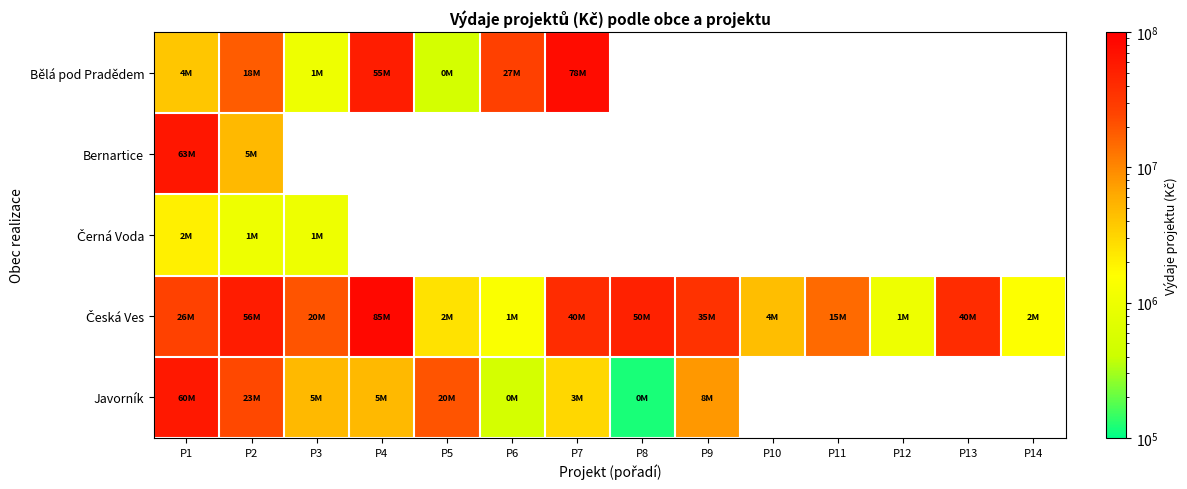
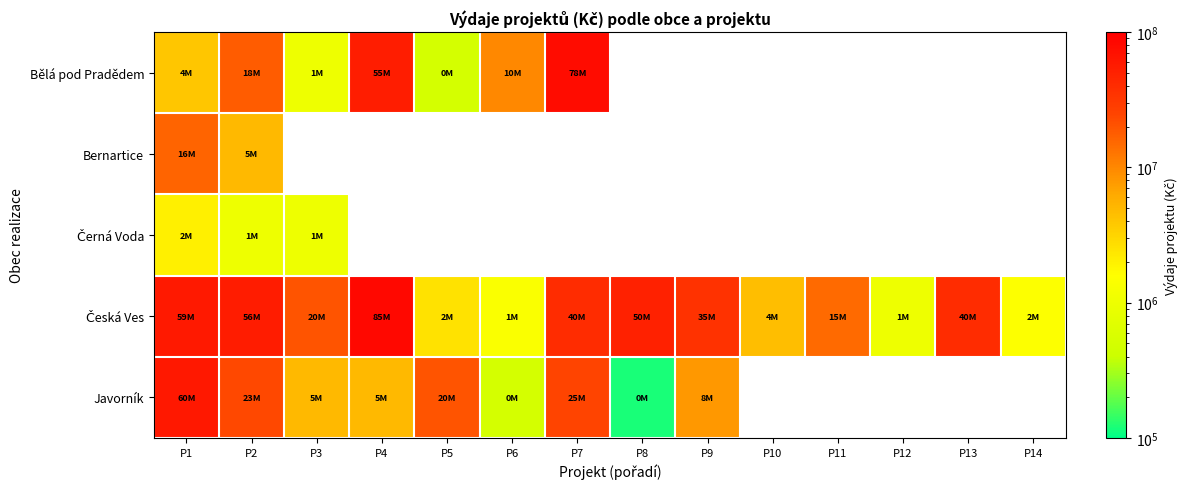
  {
    "Bělá pod Pradědem": {
      "P1": "4M",
      "P2": "18M",
      "P3": "1M",
      "P4": "55M",
      "P5": "0M",
-     "P6": "27M",
+     "P6": "10M",
      "P7": "78M"
    },
    "Bernartice": {
-     "P1": "63M",
+     "P1": "16M",
      "P2": "5M"
    },
    "Černá Voda": {
      "P1": "2M",
      "P2": "1M",
      "P3": "1M"
    },
    "Česká Ves": {
-     "P1": "26M",
+     "P1": "59M",
      "P2": "56M",
      "P3": "20M",
      "P4": "85M",
      "P5": "2M",
      "P6": "1M",
      "P7": "40M",
      "P8": "50M",
      "P9": "35M",
      "P10": "4M",
      "P11": "15M",
      "P12": "1M",
      "P13": "40M",
      "P14": "2M"
    },
    "Javorník": {
      "P1": "60M",
      "P2": "23M",
      "P3": "5M",
      "P4": "5M",
      "P5": "20M",
      "P6": "0M",
-     "P7": "3M",
+     "P7": "25M",
      "P8": "0M",
      "P9": "8M"
    }
  }
